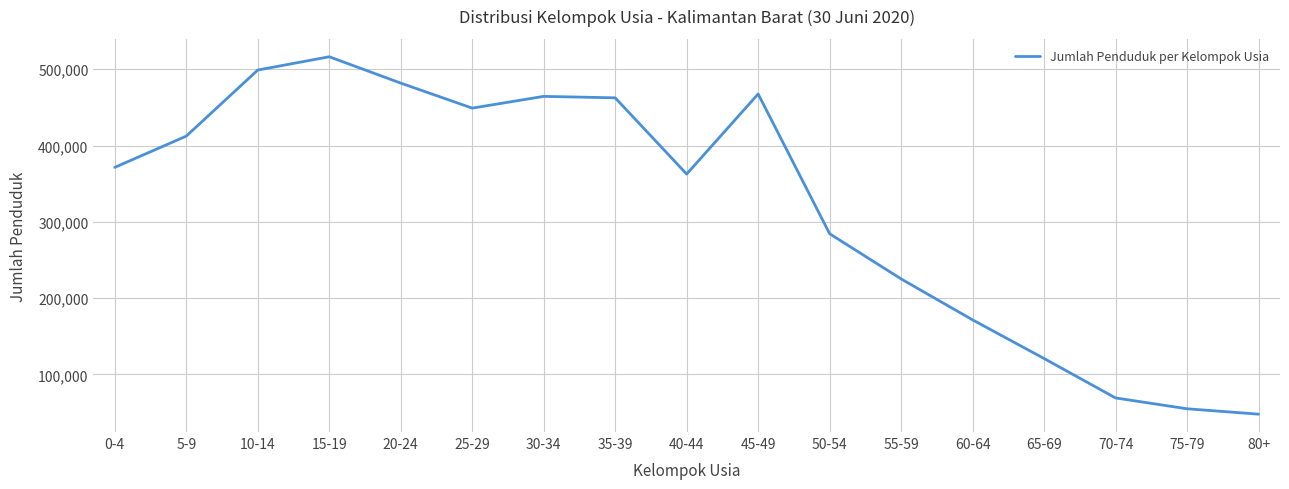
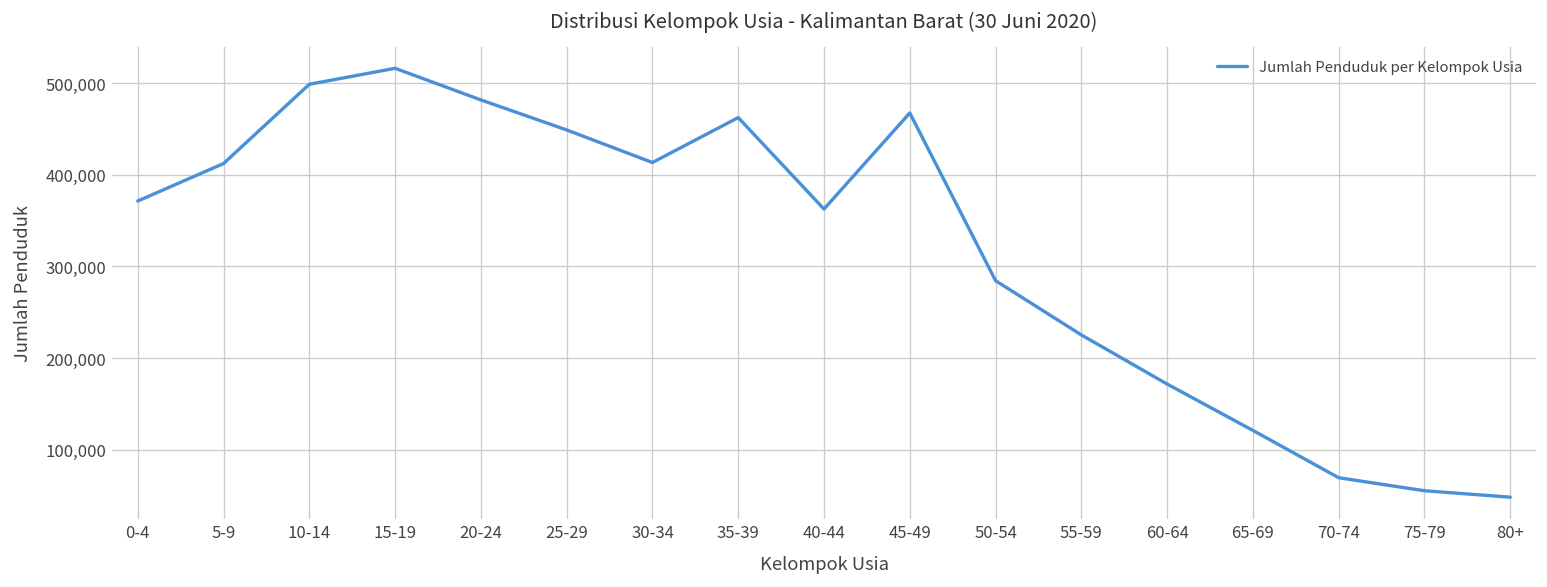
  {
    "0-4": "370,000",
    "5-9": "410,000",
    "10-14": "500,000",
    "15-19": "520,000",
    "20-24": "480,000",
    "25-29": "450,000",
-   "30-34": "460,000",
+   "30-34": "410,000",
    "35-39": "460,000",
    "40-44": "360,000",
    "45-49": "470,000",
    "50-54": "280,000",
    "55-59": "230,000",
    "60-64": "170,000",
    "65-69": "120,000",
    "70-74": "70,000",
    "75-79": "50,000",
    "80+": "50,000"
  }
